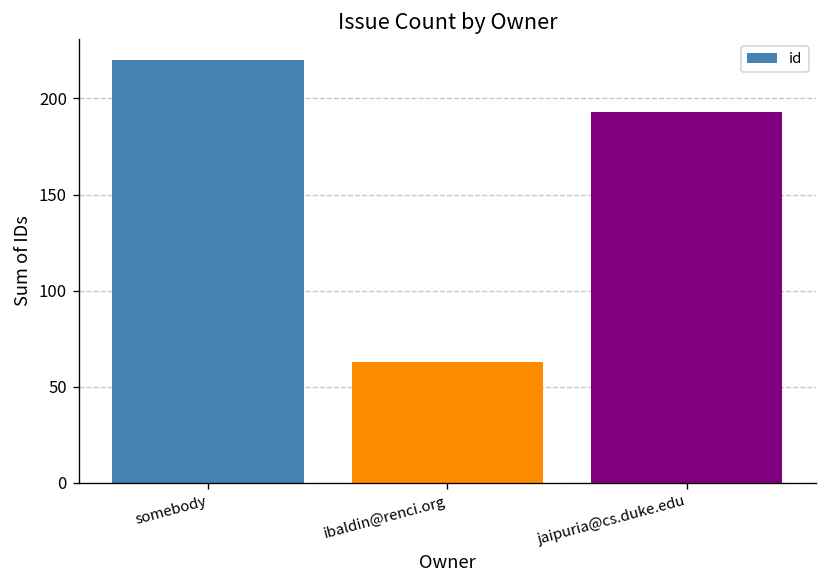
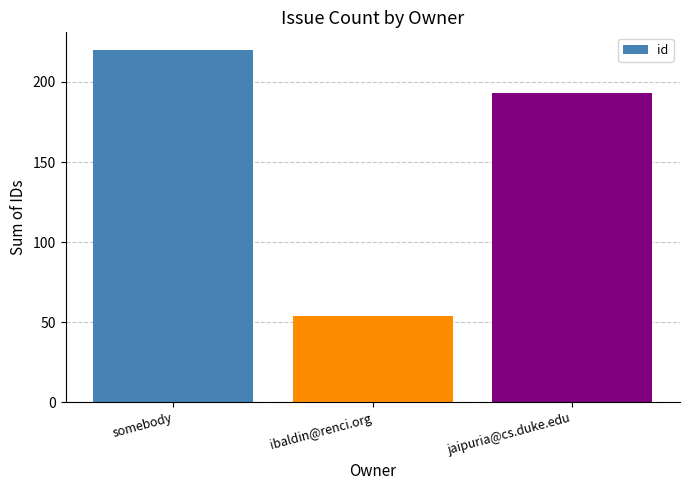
  {
    "somebody": 220,
-   "ibaldin@renci.org": 63,
+   "ibaldin@renci.org": 54,
    "jaipuria@cs.duke.edu": 193
  }
